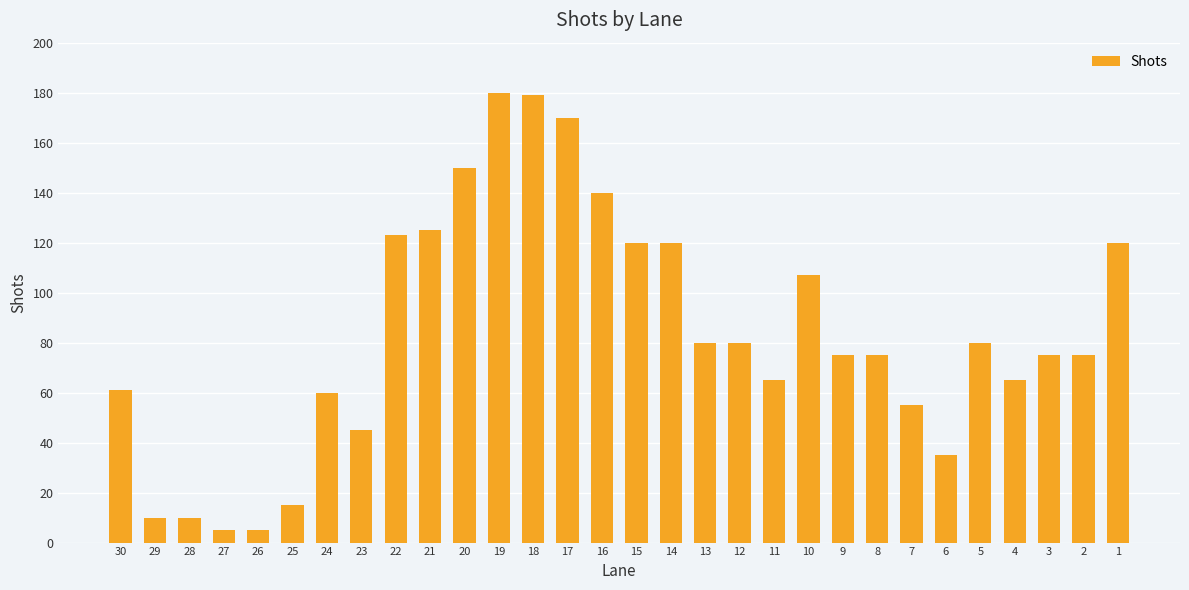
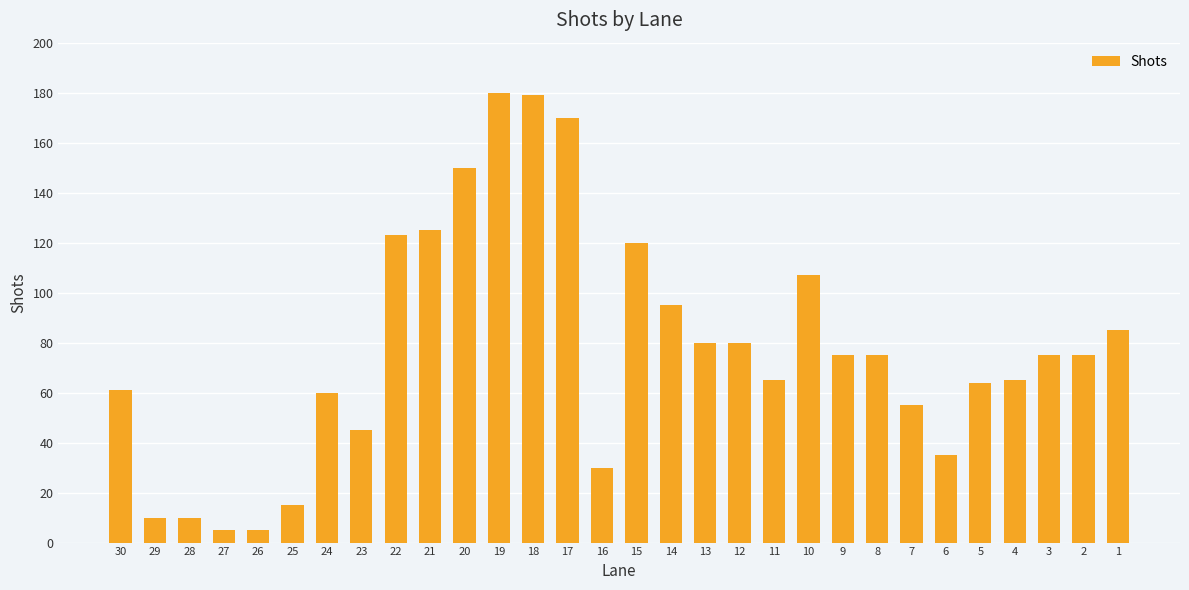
  {
    "30": 61,
    "29": 10,
    "28": 10,
    "27": 5,
    "26": 5,
    "25": 15,
    "24": 60,
    "23": 45,
    "22": 123,
    "21": 125,
    "20": 150,
    "19": 180,
    "18": 179,
    "17": 170,
-   "16": 140,
+   "16": 30,
    "15": 120,
-   "14": 120,
+   "14": 95,
    "13": 80,
    "12": 80,
    "11": 65,
    "10": 107,
    "9": 75,
    "8": 75,
    "7": 55,
    "6": 35,
-   "5": 80,
+   "5": 64,
    "4": 65,
    "3": 75,
    "2": 75,
-   "1": 120
+   "1": 85
  }
